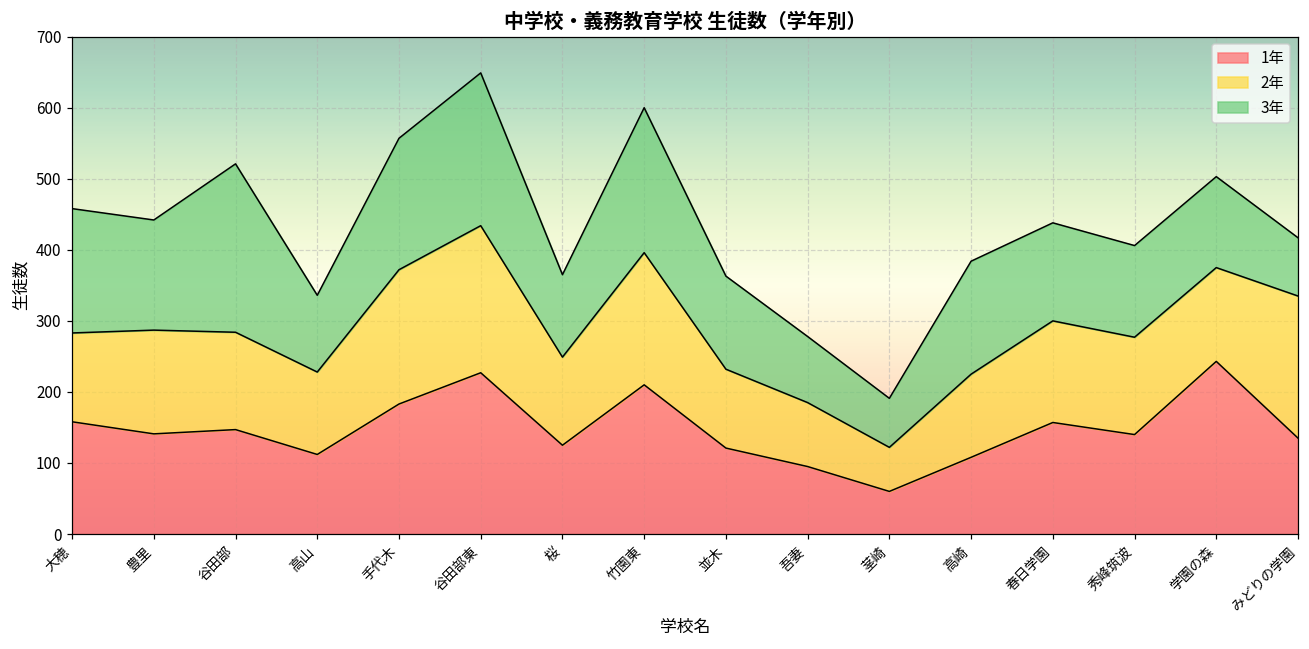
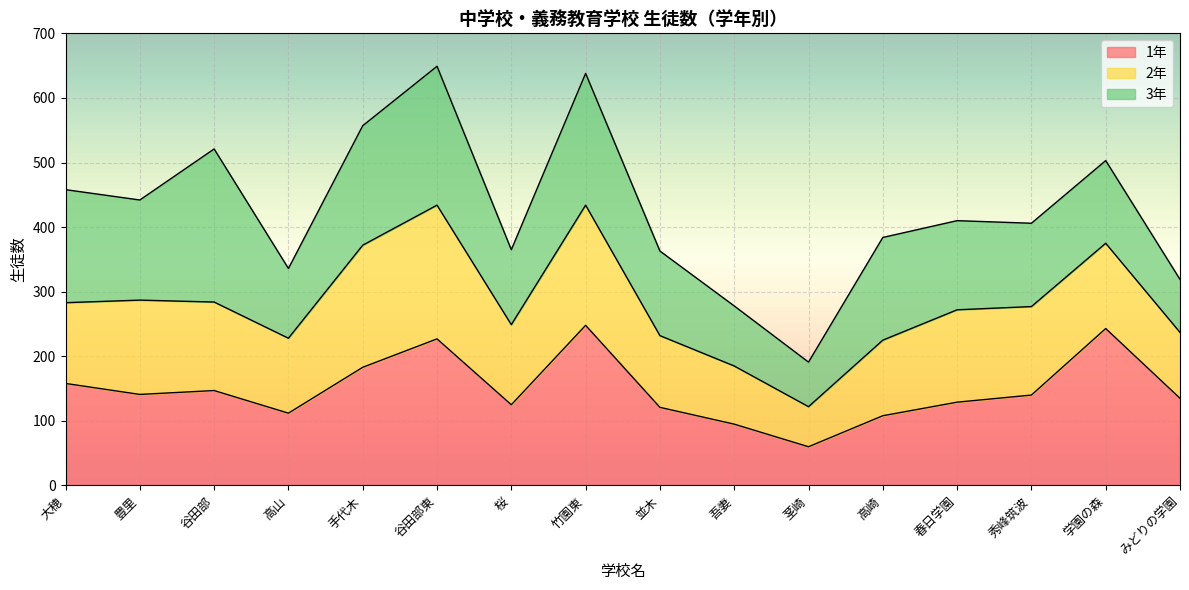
  {
    "1年": {
      "大穂": 160,
      "豊里": 140,
      "谷田部": 150,
      "高山": 110,
      "手代木": 180,
      "谷田部東": 230,
      "桜": 130,
-     "竹園東": 210,
+     "竹園東": 250,
      "並木": 120,
      "吾妻": 100,
      "茎崎": 60,
      "高崎": 110,
-     "春日学園": 160,
+     "春日学園": 130,
      "秀峰筑波": 140,
      "学園の森": 240,
      "みどりの学園": 140
    },
    "2年": {
      "大穂": 130,
      "豊里": 150,
      "谷田部": 140,
      "高山": 120,
      "手代木": 190,
      "谷田部東": 210,
      "桜": 120,
      "竹園東": 190,
      "並木": 110,
      "吾妻": 90,
      "茎崎": 60,
      "高崎": 120,
      "春日学園": 140,
      "秀峰筑波": 140,
      "学園の森": 130,
-     "みどりの学園": 200
+     "みどりの学園": 100
    },
    "3年": {
      "大穂": 180,
      "豊里": 160,
      "谷田部": 240,
      "高山": 110,
      "手代木": 190,
      "谷田部東": 220,
      "桜": 120,
      "竹園東": 200,
      "並木": 130,
      "吾妻": 90,
      "茎崎": 70,
      "高崎": 160,
      "春日学園": 140,
      "秀峰筑波": 130,
      "学園の森": 130,
      "みどりの学園": 80
    }
  }
